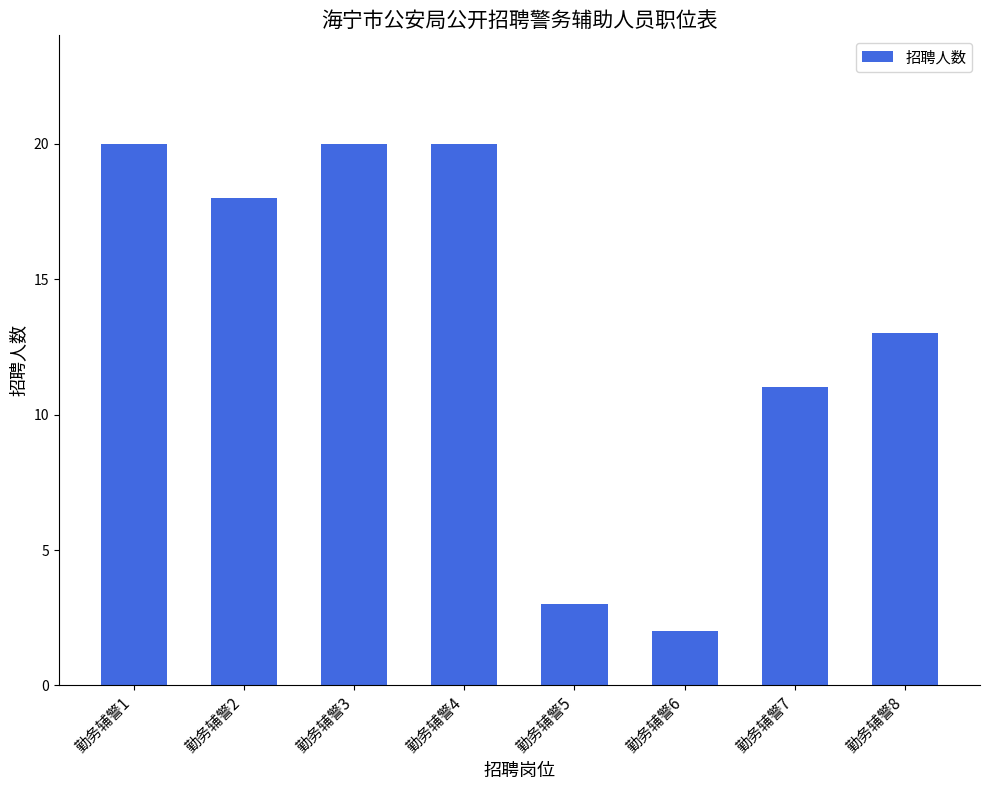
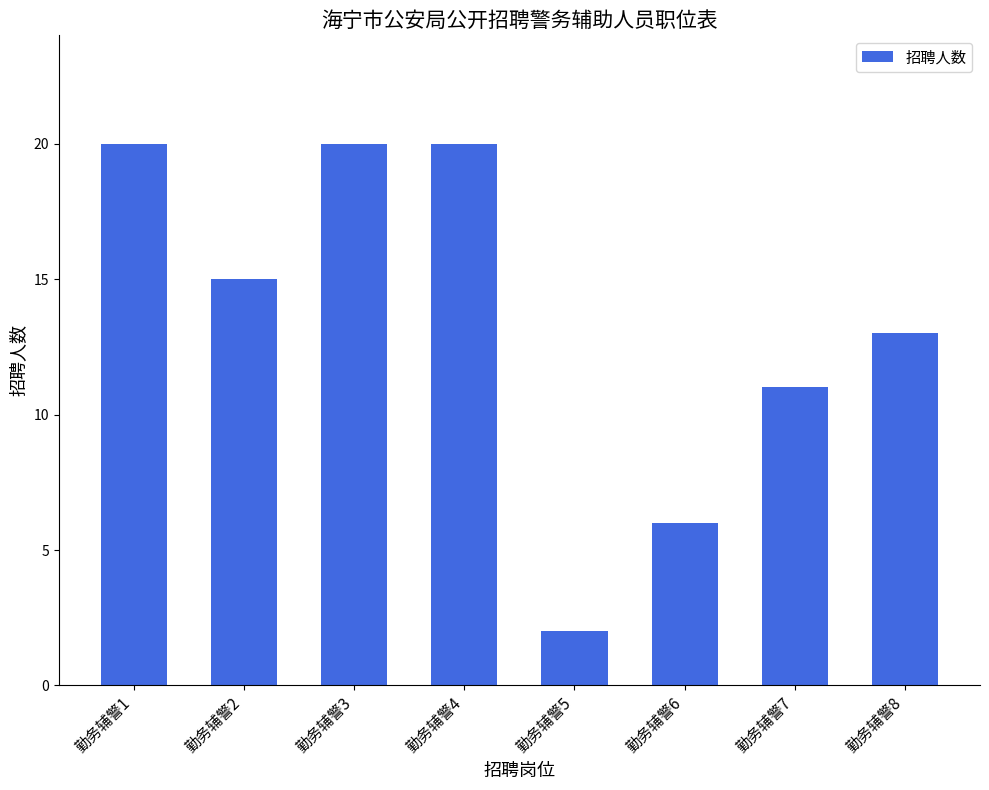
  {
    "勤务辅警1": 20,
-   "勤务辅警2": 18,
+   "勤务辅警2": 15,
    "勤务辅警3": 20,
    "勤务辅警4": 20,
-   "勤务辅警5": 3,
-   "勤务辅警6": 2,
+   "勤务辅警5": 2,
+   "勤务辅警6": 6,
    "勤务辅警7": 11,
    "勤务辅警8": 13
  }
